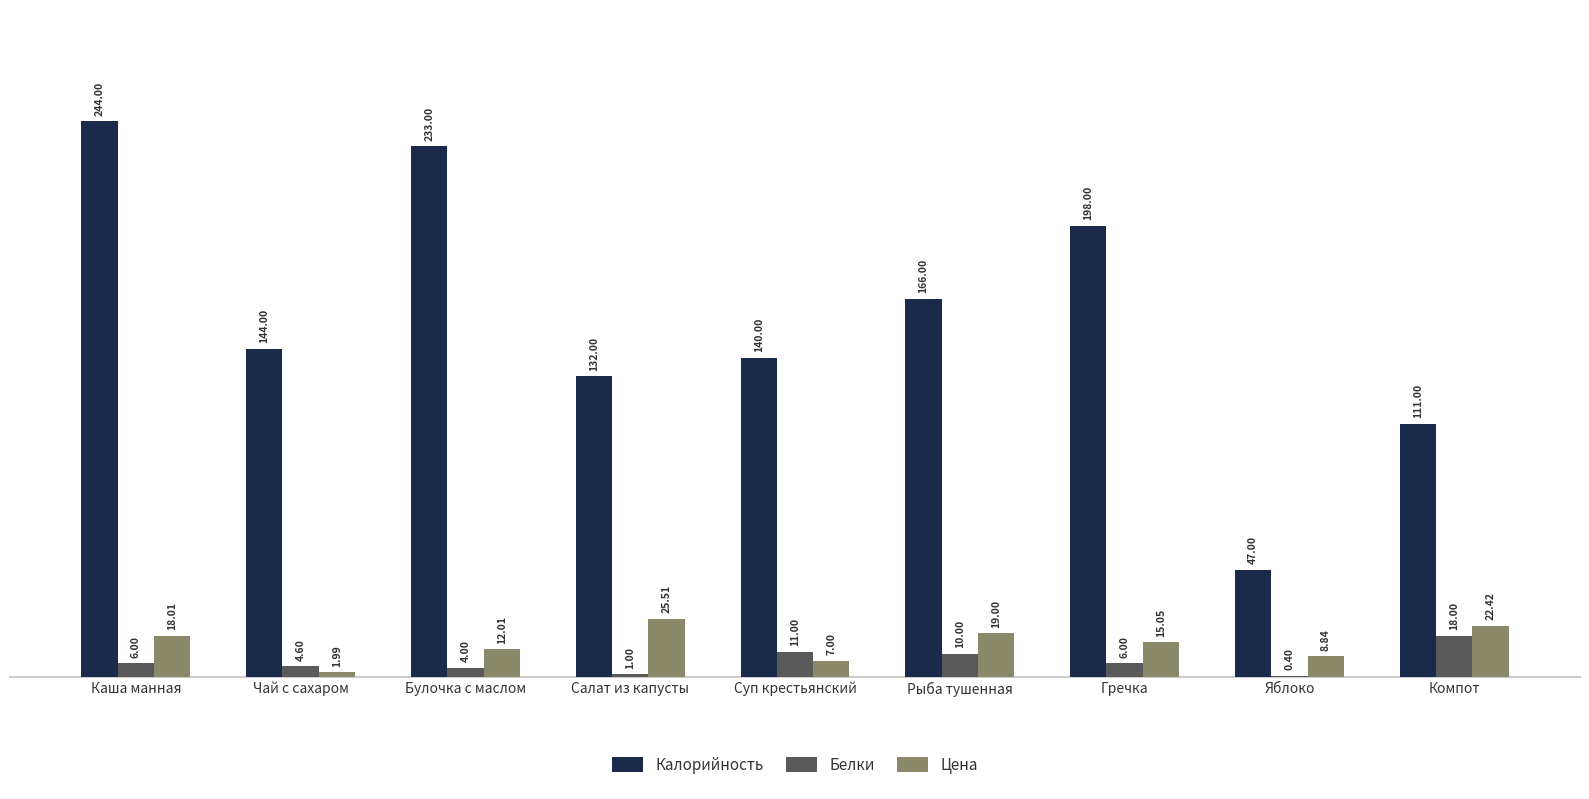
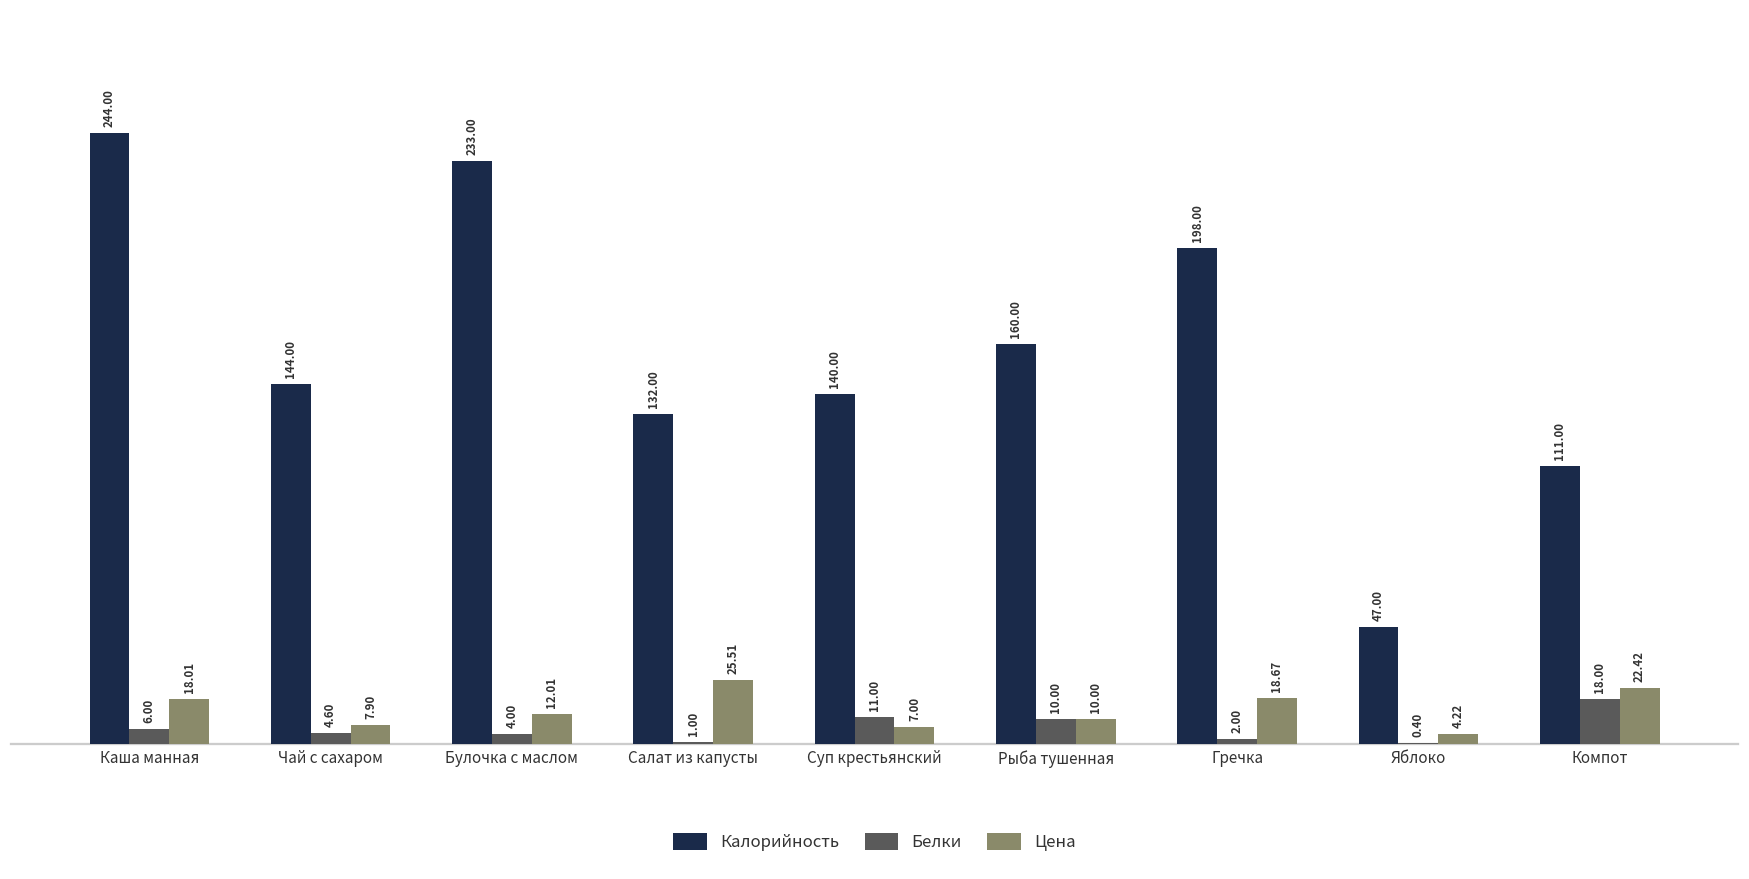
  {
    "Калорийность": {
      "Каша манная": 244.00,
      "Чай с сахаром": 144.00,
      "Булочка с маслом": 233.00,
      "Салат из капусты": 132.00,
      "Суп крестьянский": 140.00,
-     "Рыба тушенная": 166.00,
+     "Рыба тушенная": 160.00,
      "Гречка": 198.00,
      "Яблоко": 47.00,
      "Компот": 111.00
    },
    "Белки": {
      "Каша манная": 6.00,
      "Чай с сахаром": 4.60,
      "Булочка с маслом": 4.00,
      "Салат из капусты": 1.00,
      "Суп крестьянский": 11.00,
      "Рыба тушенная": 10.00,
-     "Гречка": 6.00,
+     "Гречка": 2.00,
      "Яблоко": 0.40,
      "Компот": 18.00
    },
    "Цена": {
      "Каша манная": 18.01,
-     "Чай с сахаром": 1.99,
+     "Чай с сахаром": 7.90,
      "Булочка с маслом": 12.01,
      "Салат из капусты": 25.51,
      "Суп крестьянский": 7.00,
-     "Рыба тушенная": 19.00,
-     "Гречка": 15.05,
-     "Яблоко": 8.84,
+     "Рыба тушенная": 10.00,
+     "Гречка": 18.67,
+     "Яблоко": 4.22,
      "Компот": 22.42
    }
  }
